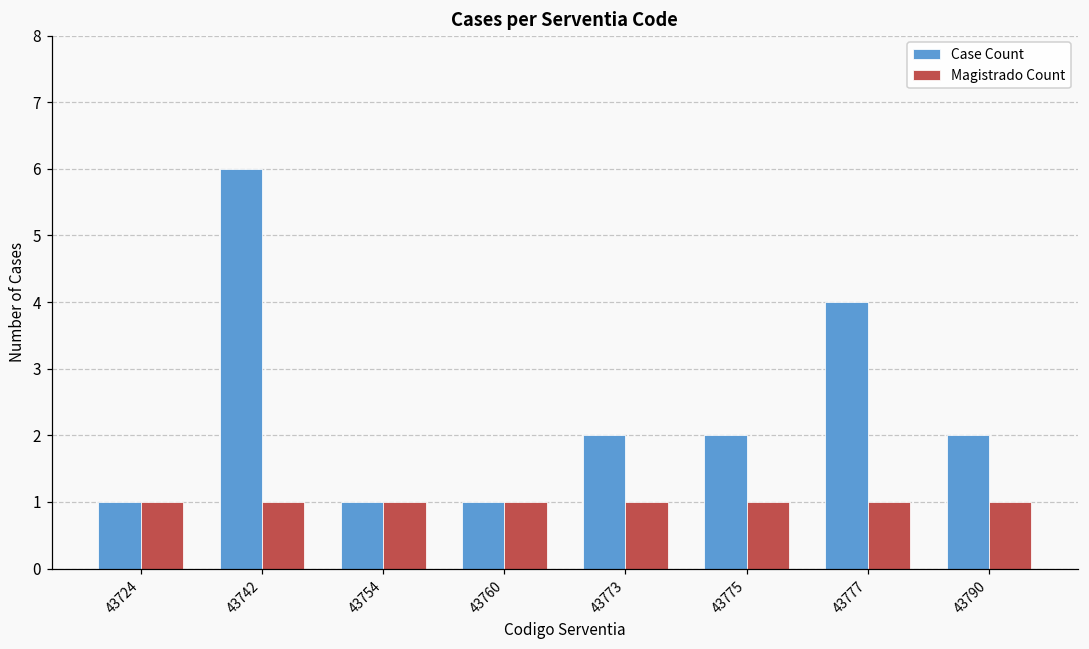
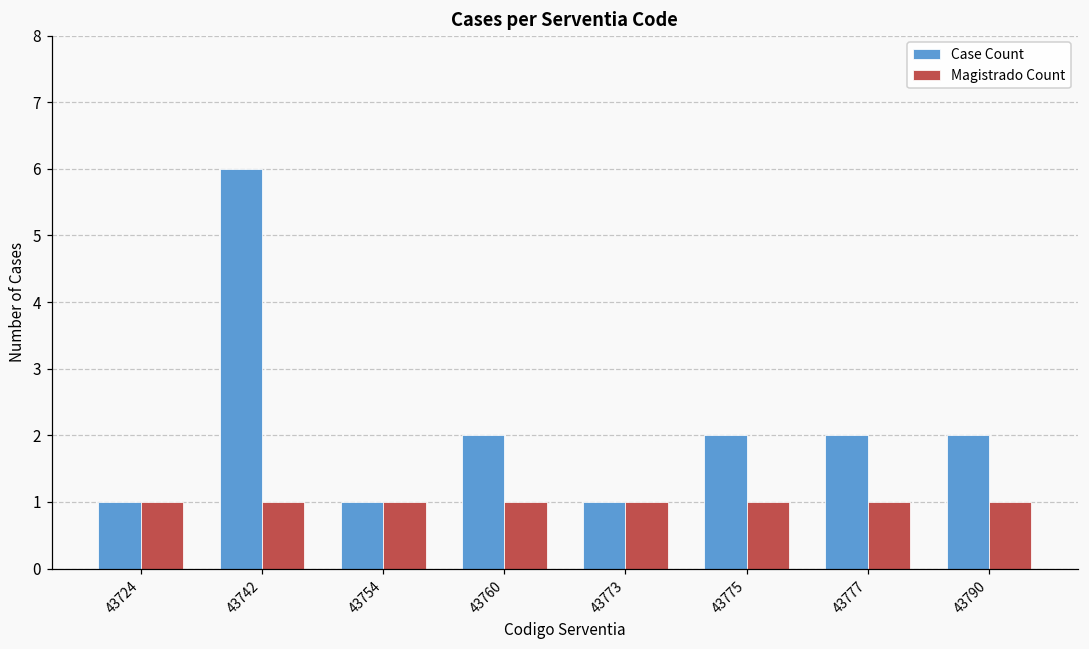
  {
    "Case Count": {
      "43724": 1,
      "43742": 6,
      "43754": 1,
-     "43760": 1,
-     "43773": 2,
+     "43760": 2,
+     "43773": 1,
      "43775": 2,
-     "43777": 4,
+     "43777": 2,
      "43790": 2
    },
    "Magistrado Count": {
      "43724": 1,
      "43742": 1,
      "43754": 1,
      "43760": 1,
      "43773": 1,
      "43775": 1,
      "43777": 1,
      "43790": 1
    }
  }
